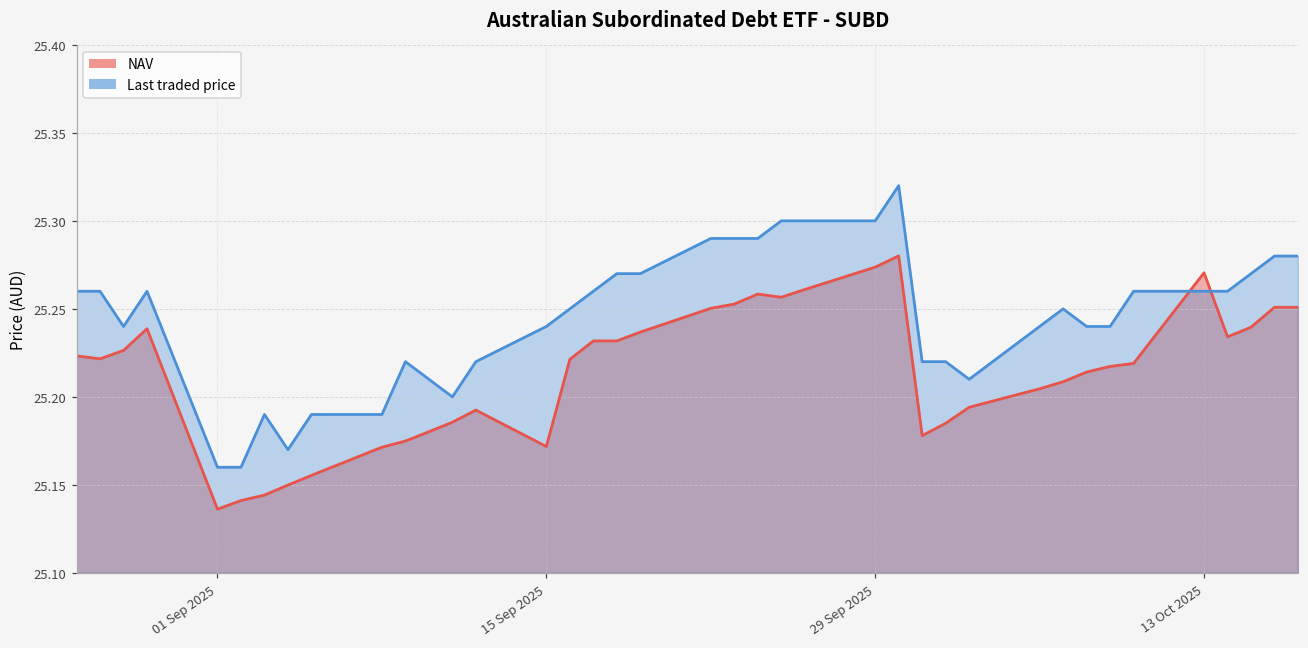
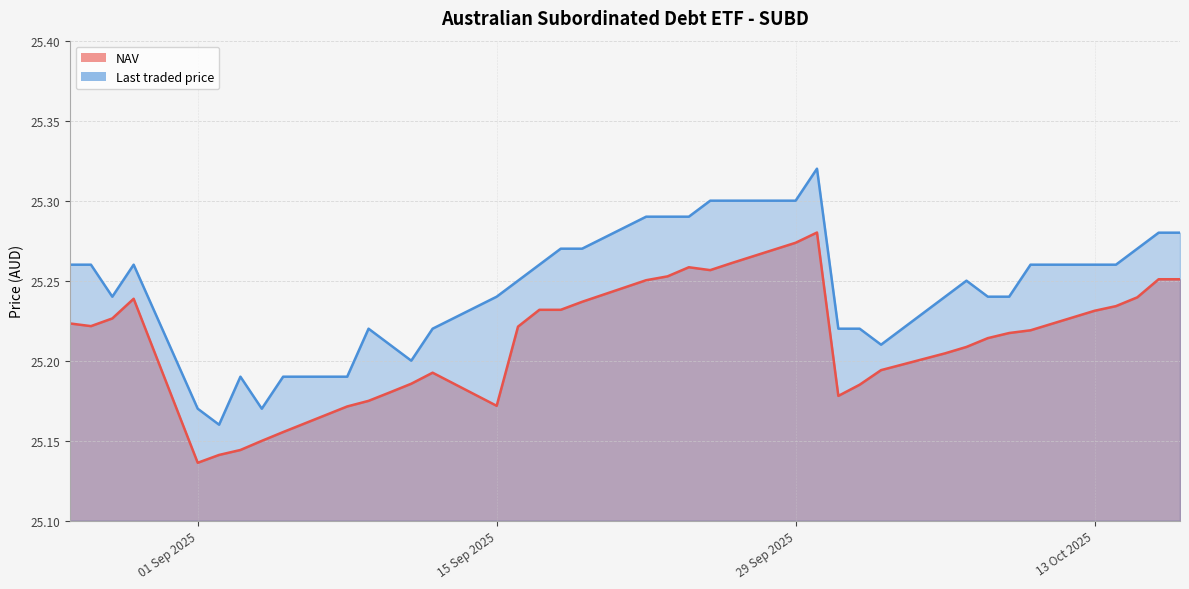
  {
    "NAV": {
      "01 Sep 2025": 25.136,
      "15 Sep 2025": 25.172,
      "29 Sep 2025": 25.274,
-     "13 Oct 2025": 25.271
+     "13 Oct 2025": 25.231
    },
    "Last traded price": {
-     "01 Sep 2025": 25.16,
+     "01 Sep 2025": 25.17,
      "15 Sep 2025": 25.24,
      "29 Sep 2025": 25.30,
      "13 Oct 2025": 25.26
    }
  }
